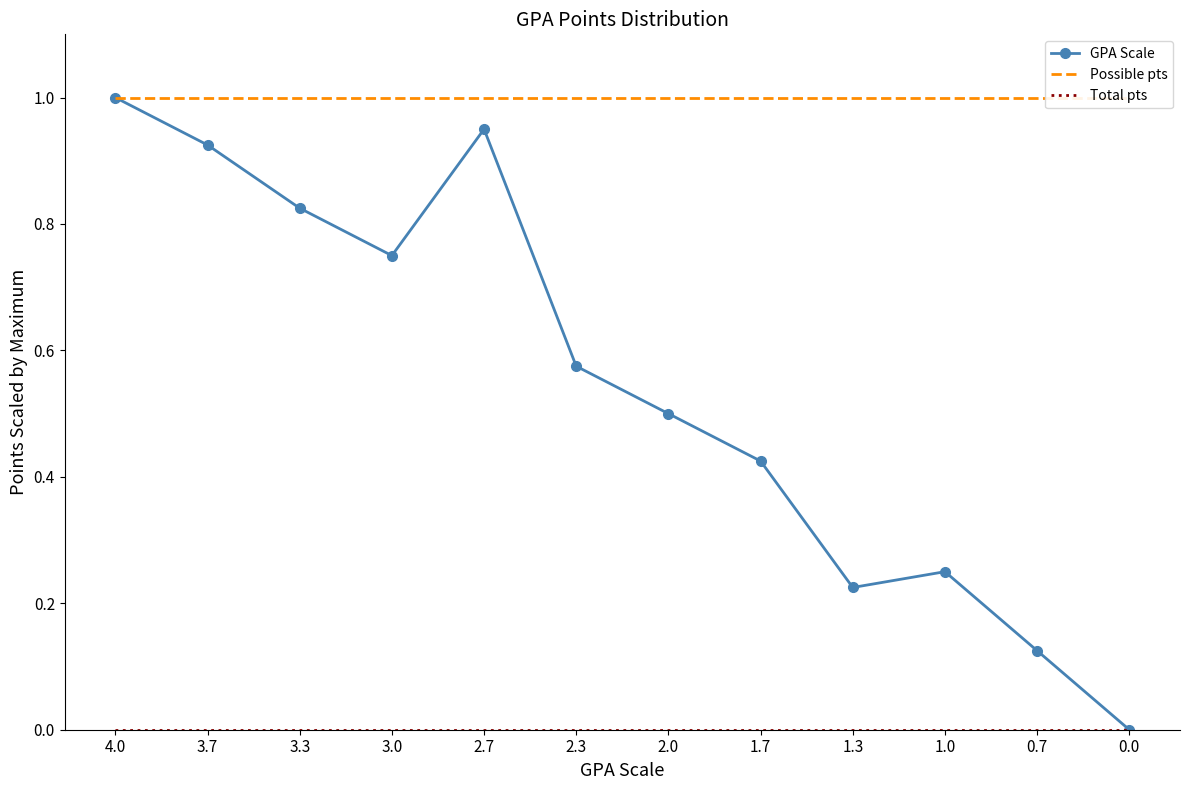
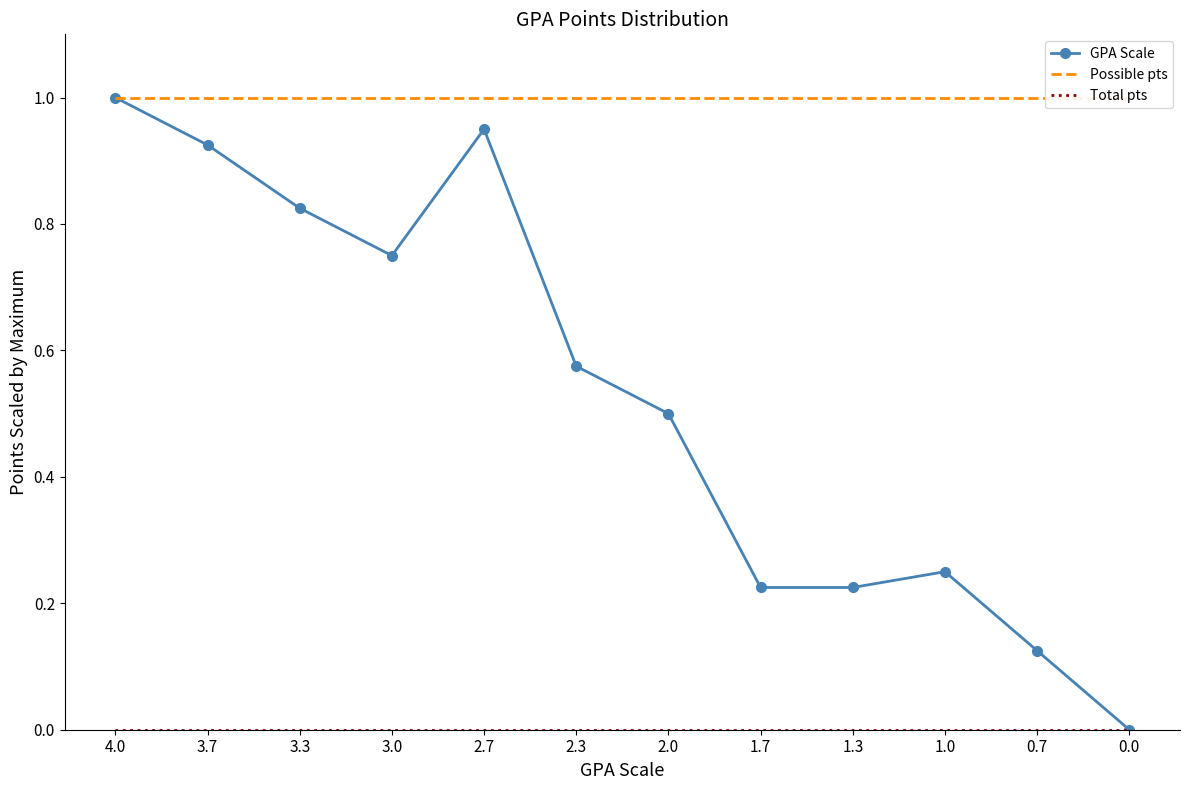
  {
    "GPA Scale": {
      "3.7": 0.93,
      "3.3": 0.83,
      "3.0": 0.75,
      "2.7": 0.95,
      "2.3": 0.58,
      "2.0": 0.50,
-     "1.7": 0.43,
+     "1.7": 0.23,
      "1.3": 0.23,
      "1.0": 0.25,
      "0.7": 0.13
    },
    "Possible pts": {
      "3.7": 1.00,
      "3.3": 1.00,
      "3.0": 1.00,
      "2.7": 1.00,
      "2.3": 1.00,
      "2.0": 1.00,
      "1.7": 1.00,
      "1.3": 1.00,
      "1.0": 1.00,
      "0.7": 1.00
    },
    "Total pts": {
      "4.0": 0.00,
      "3.7": 0.00,
      "3.3": 0.00,
      "3.0": 0.00,
      "2.7": 0.00,
      "2.3": 0.00,
      "2.0": 0.00,
      "1.7": 0.00,
      "1.3": 0.00,
      "1.0": 0.00,
      "0.7": 0.00
    }
  }
